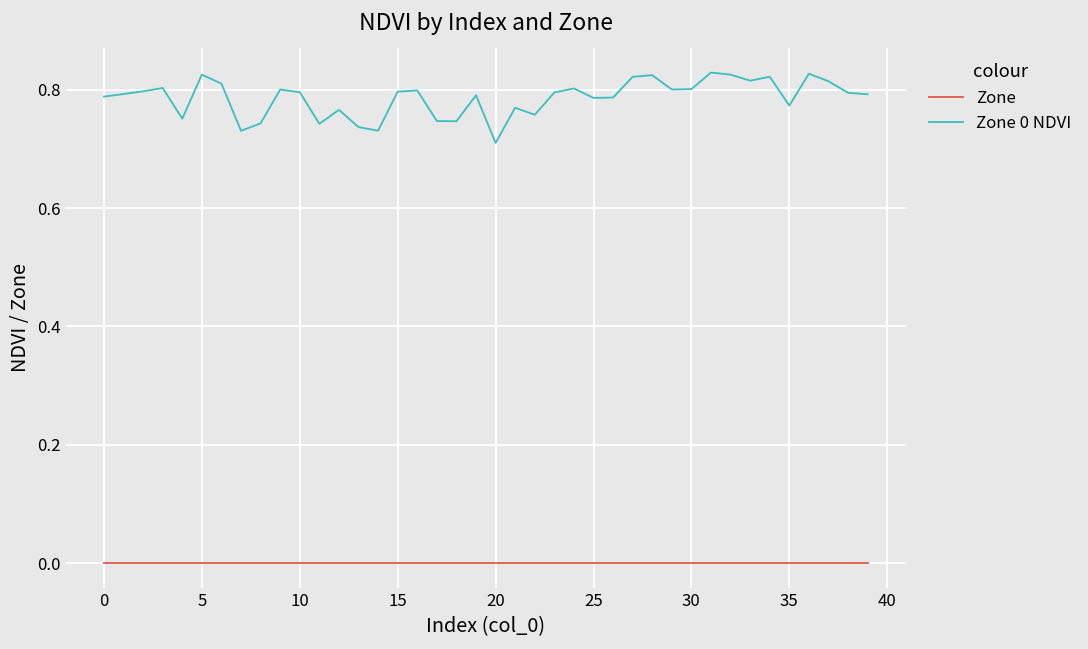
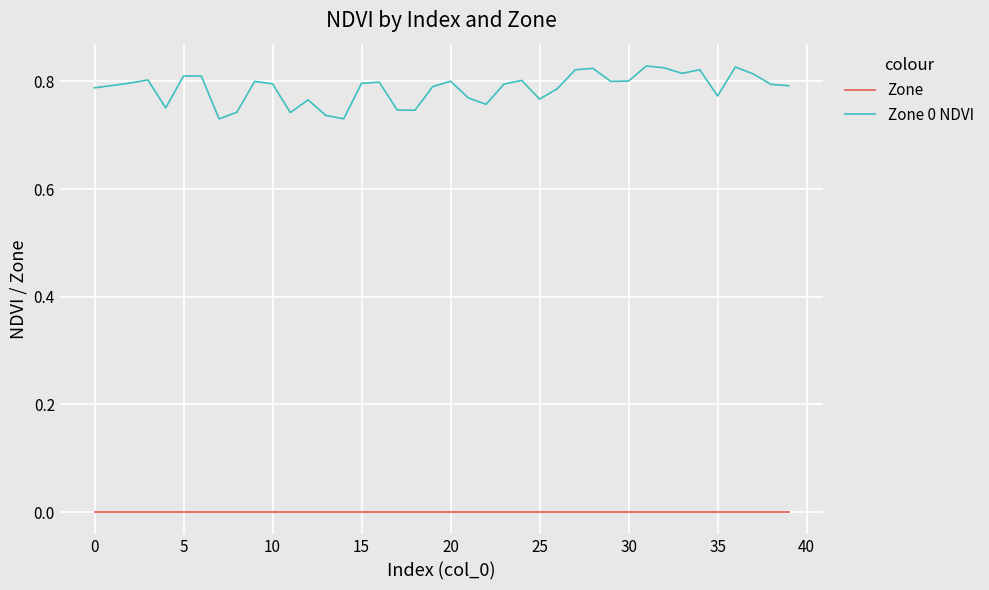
  {
    "Zone": {
      "0": 0.00,
      "5": 0.00,
      "10": 0.00,
      "15": 0.00,
      "20": 0.00,
      "25": 0.00,
      "30": 0.00,
      "35": 0.00
    },
    "Zone 0 NDVI": {
      "0": 0.79,
-     "5": 0.83,
+     "5": 0.81,
      "10": 0.80,
      "15": 0.80,
-     "20": 0.71,
-     "25": 0.79,
+     "20": 0.80,
+     "25": 0.77,
      "30": 0.80,
      "35": 0.77
    }
  }
